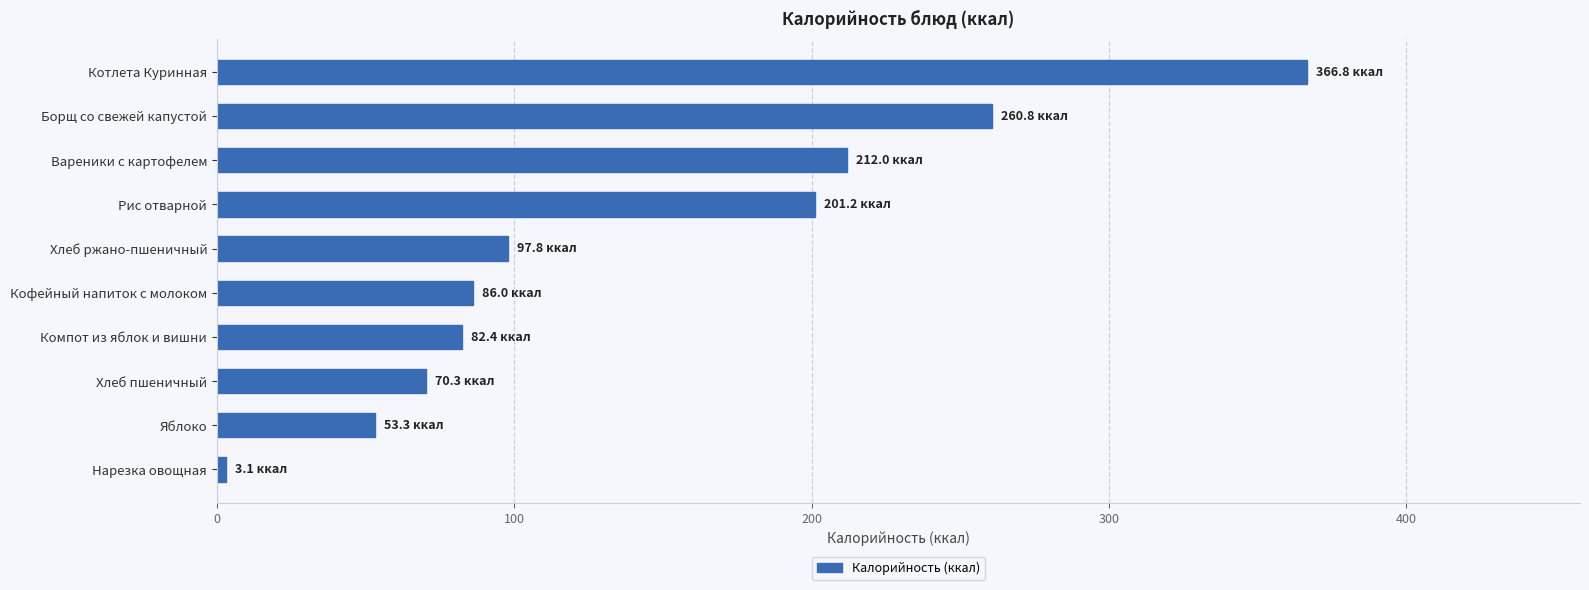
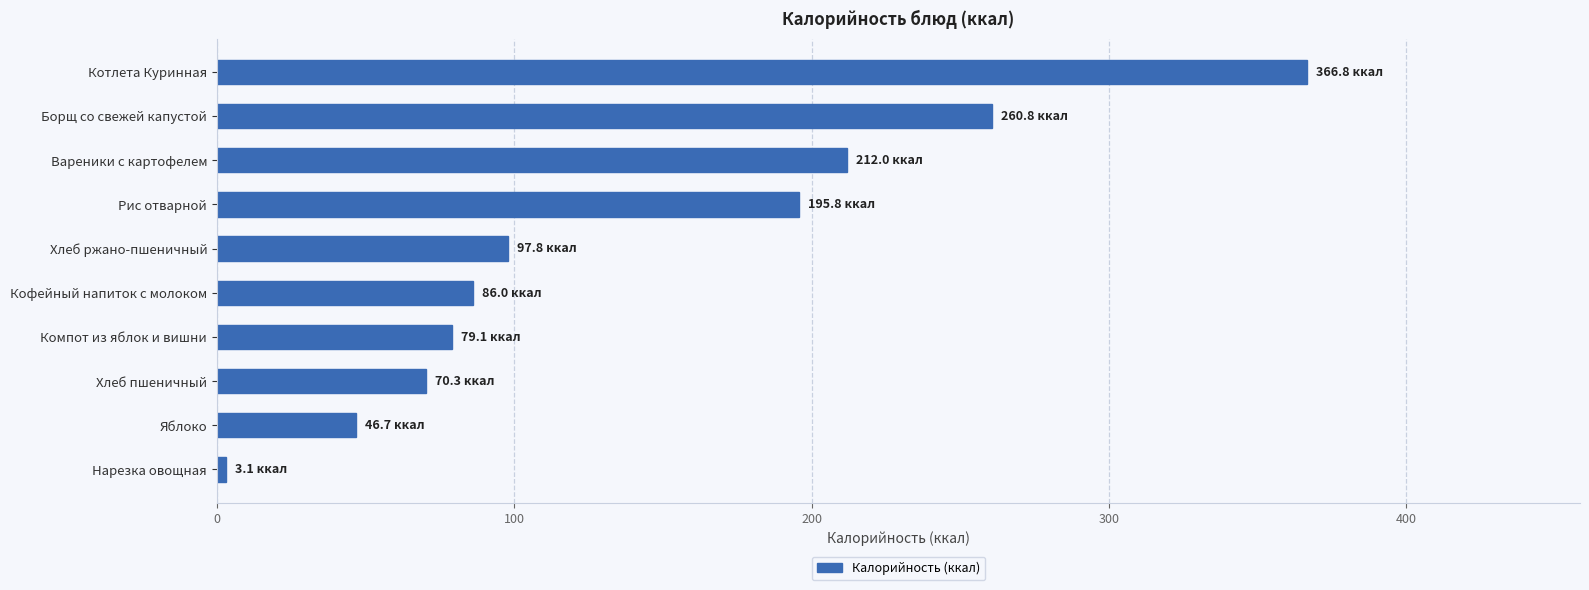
  {
    "Котлета Куринная": 366.8,
    "Борщ со свежей капустой": 260.8,
    "Вареники с картофелем": 212.0,
-   "Рис отварной": 201.2,
+   "Рис отварной": 195.8,
    "Хлеб ржано-пшеничный": 97.8,
    "Кофейный напиток с молоком": 86.0,
-   "Компот из яблок и вишни": 82.4,
+   "Компот из яблок и вишни": 79.1,
    "Хлеб пшеничный": 70.3,
-   "Яблоко": 53.3,
+   "Яблоко": 46.7,
    "Нарезка овощная": 3.1
  }
